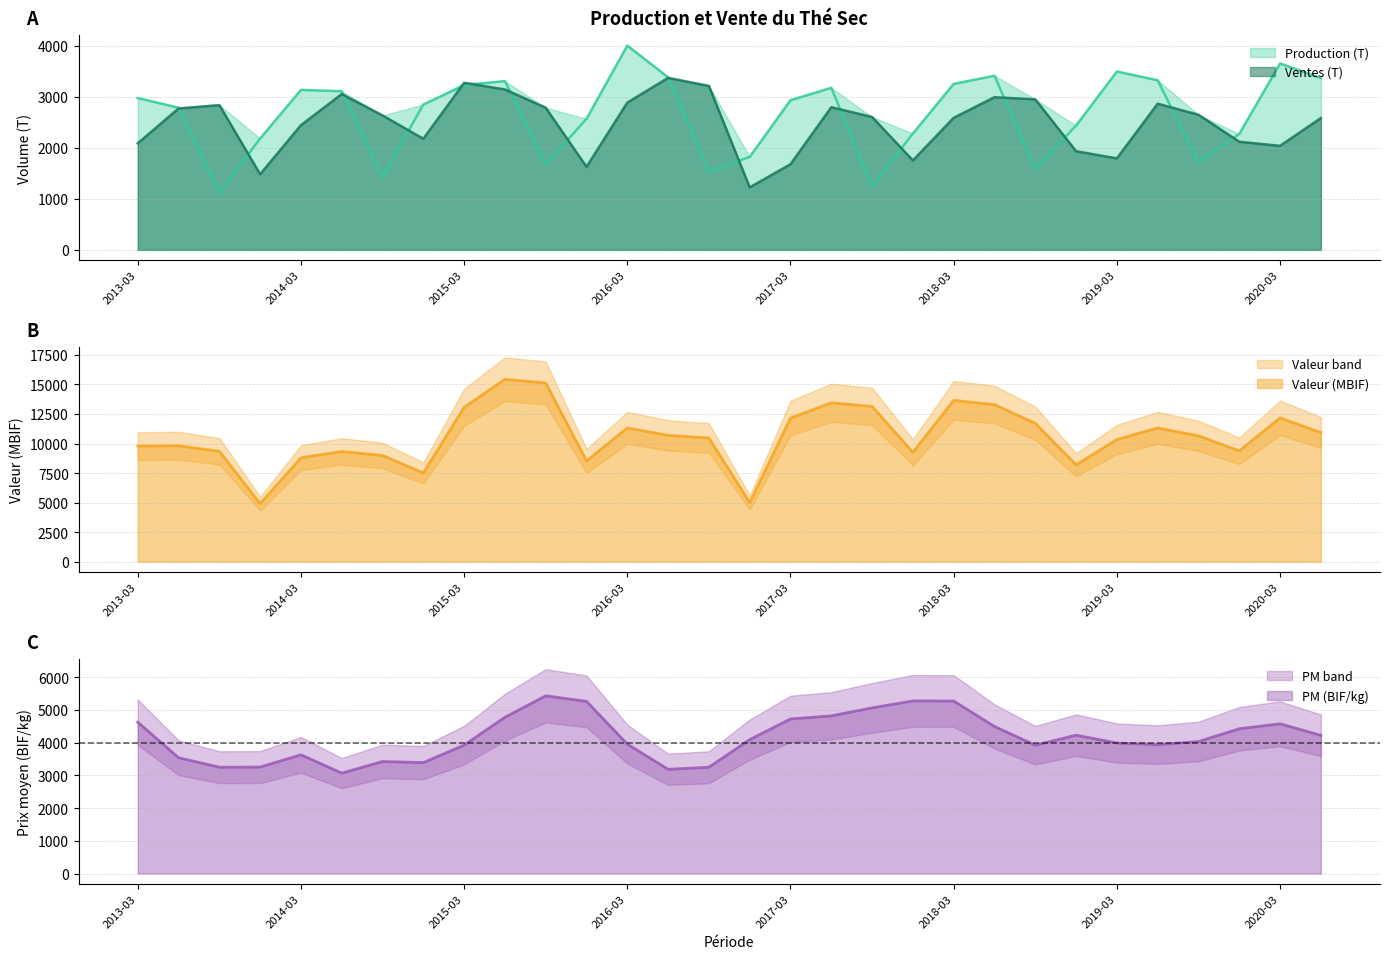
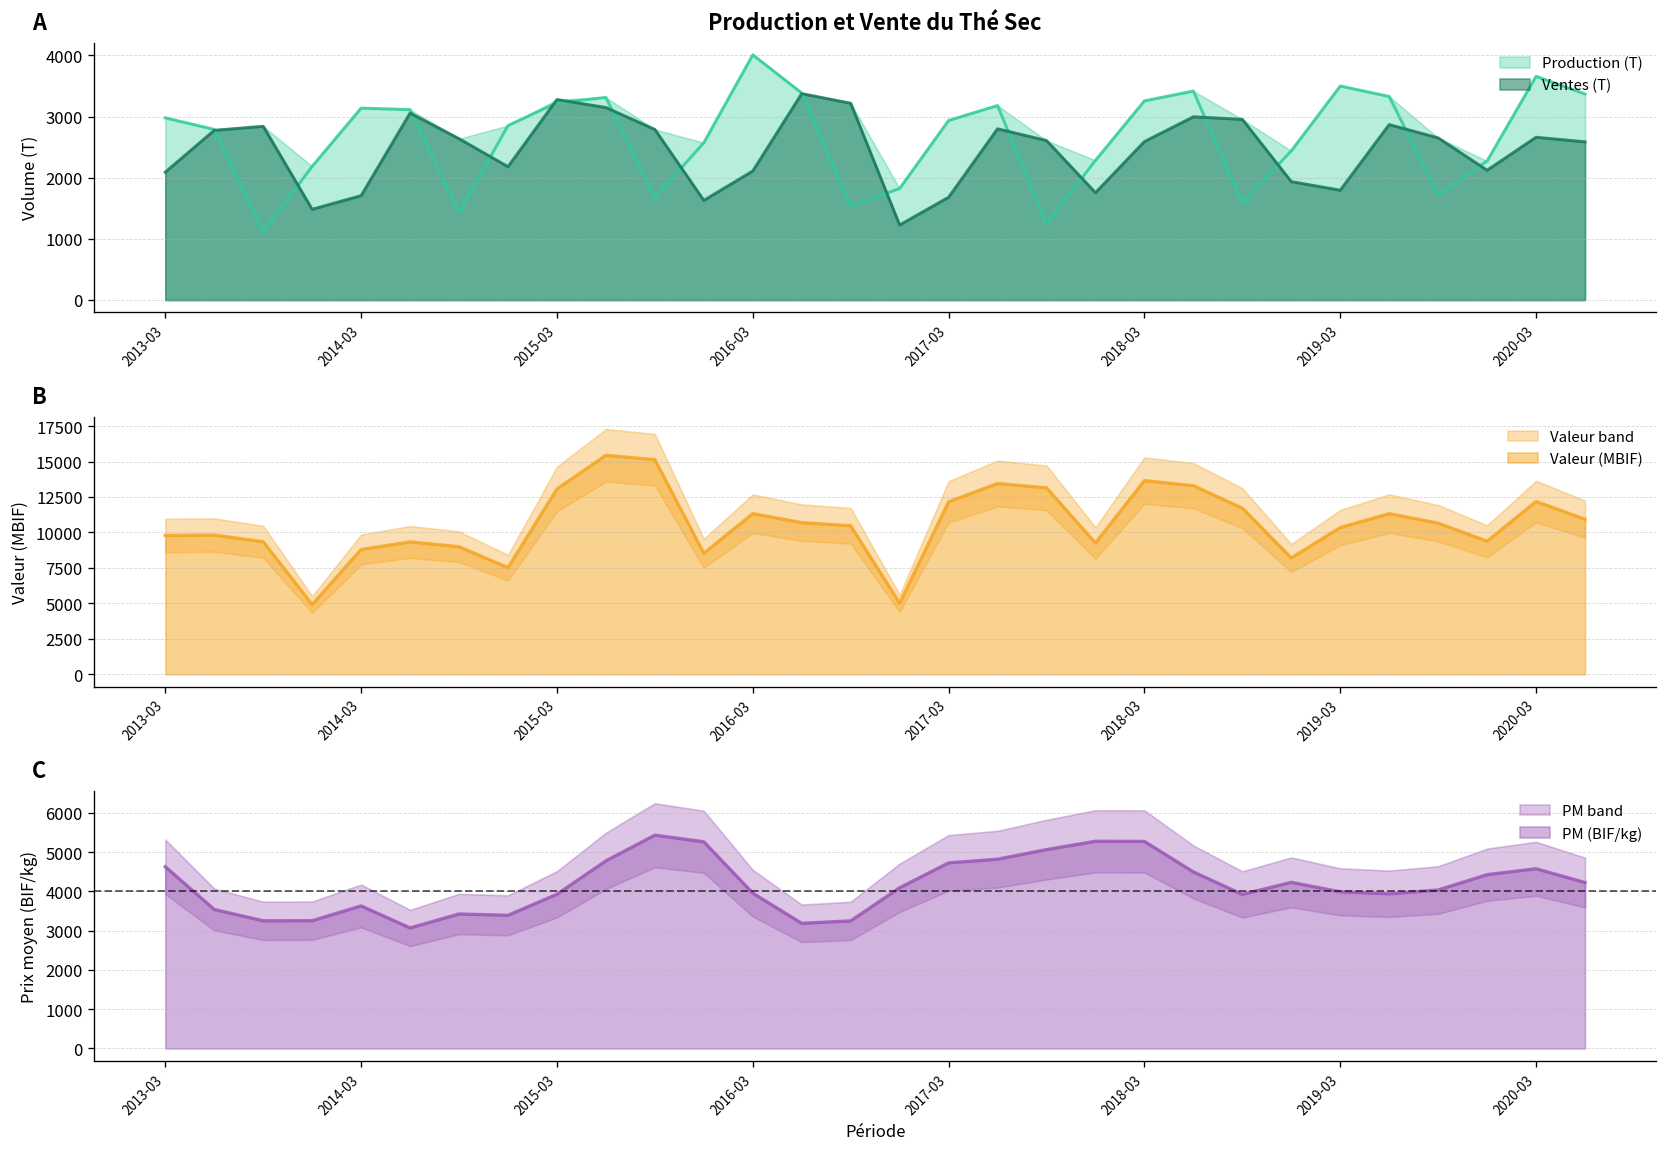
  {
    "Production et Vente du Thé Sec": {
      "Ventes (T)": {
        "2013-03": 2100,
-       "2014-03": 2400,
-       "2016-03": 2900,
+       "2014-03": 1700,
+       "2016-03": 2100,
        "2017-03": 1700,
        "2018-03": 2600,
        "2019-03": 1800,
-       "2020-03": 2000
+       "2020-03": 2700
      }
    }
  }
